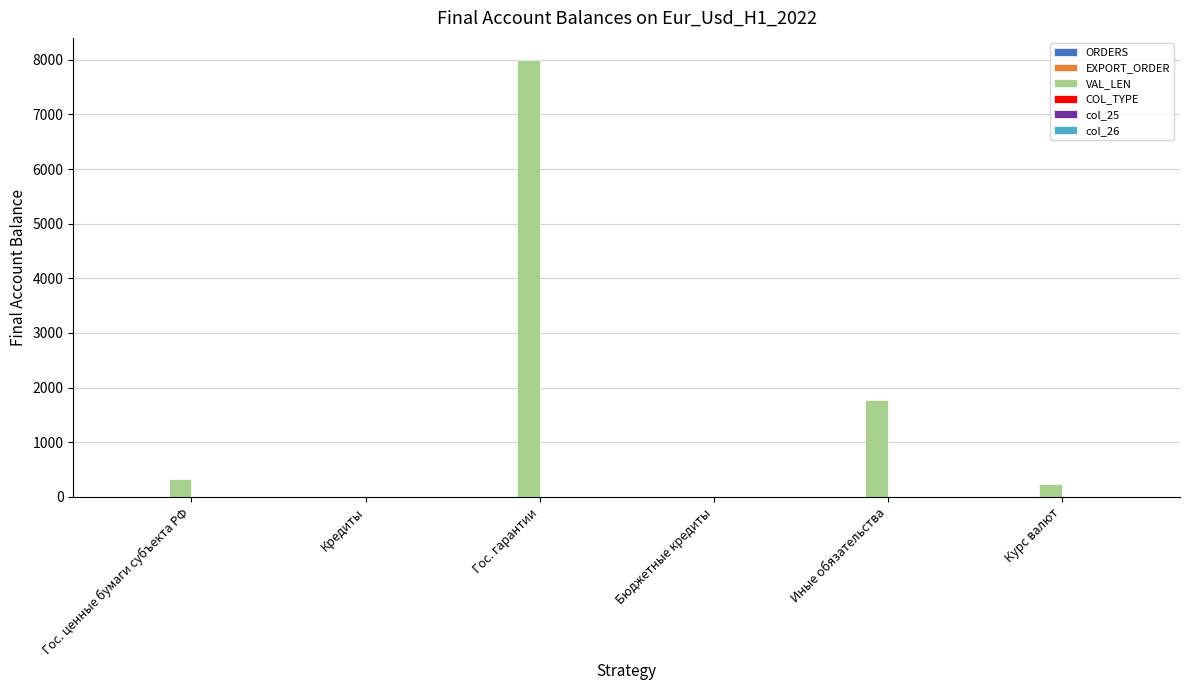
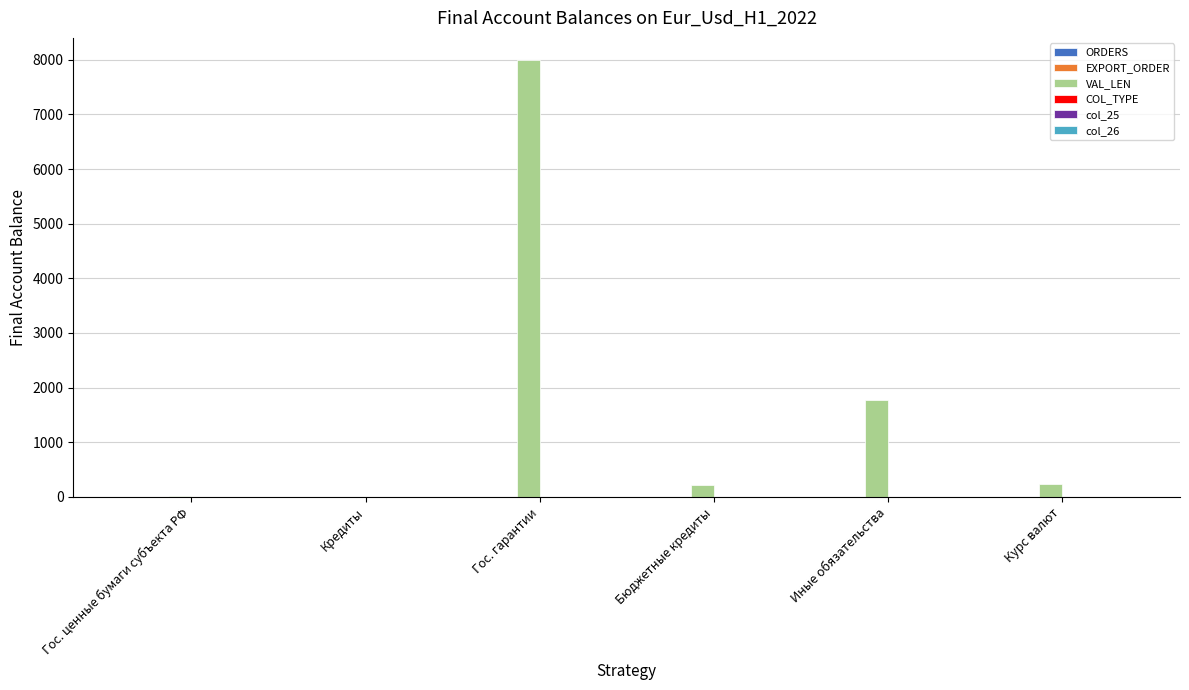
  {
    "EXPORT_ORDER": {
      "Гос. ценные бумаги субъекта РФ": 0,
      "Кредиты": 0,
      "Гос. гарантии": 0,
      "Бюджетные кредиты": 0,
      "Иные обязательства": 0,
      "Курс валют": 0
    },
    "VAL_LEN": {
-     "Гос. ценные бумаги субъекта РФ": 300,
+     "Гос. ценные бумаги субъекта РФ": 0,
      "Гос. гарантии": 8000,
-     "Бюджетные кредиты": 0,
+     "Бюджетные кредиты": 200,
      "Иные обязательства": 1800,
      "Курс валют": 200
    },
    "col_25": {
      "Гос. ценные бумаги субъекта РФ": 0,
      "Кредиты": 0,
      "Гос. гарантии": 0,
      "Бюджетные кредиты": 0,
      "Иные обязательства": 0,
      "Курс валют": 0
    }
  }
